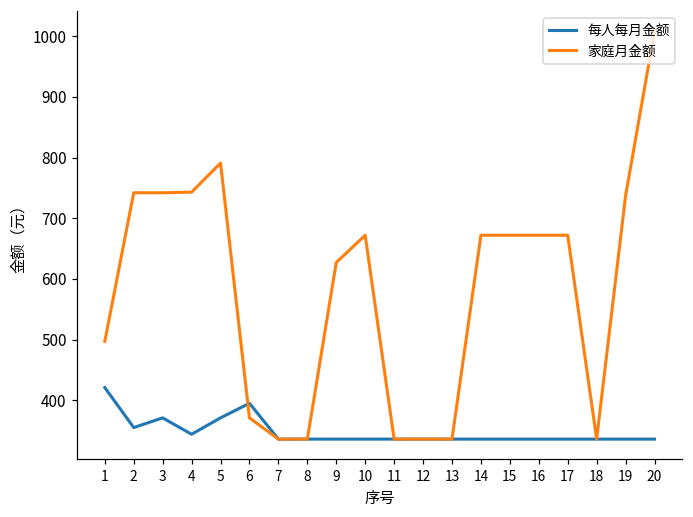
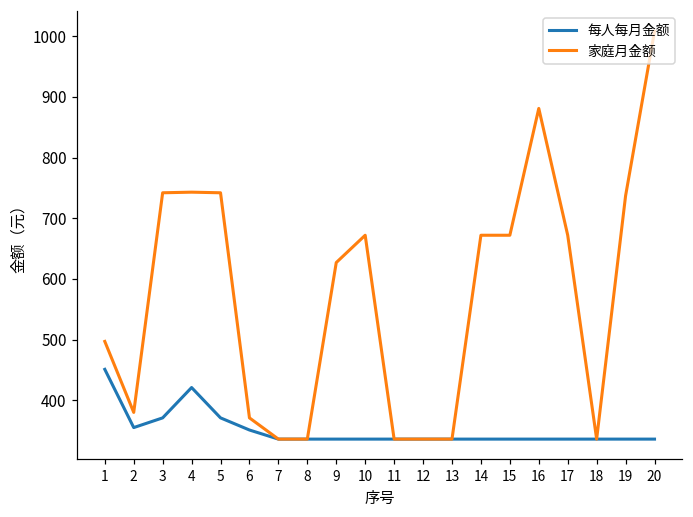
  {
    "每人每月金额": {
-     "1": 420,
+     "1": 450,
      "2": 360,
      "3": 370,
-     "4": 340,
+     "4": 420,
      "5": 370,
-     "6": 400,
+     "6": 350,
      "9": 340,
      "10": 340,
      "14": 340,
      "15": 340,
      "16": 340,
      "17": 340,
      "19": 340,
      "20": 340
    },
    "家庭月金额": {
      "1": 500,
-     "2": 740,
+     "2": 380,
      "3": 740,
      "4": 740,
-     "5": 790,
+     "5": 740,
      "6": 370,
      "9": 630,
      "10": 670,
      "14": 670,
      "15": 670,
-     "16": 670,
+     "16": 880,
      "17": 670,
      "19": 740
    }
  }
